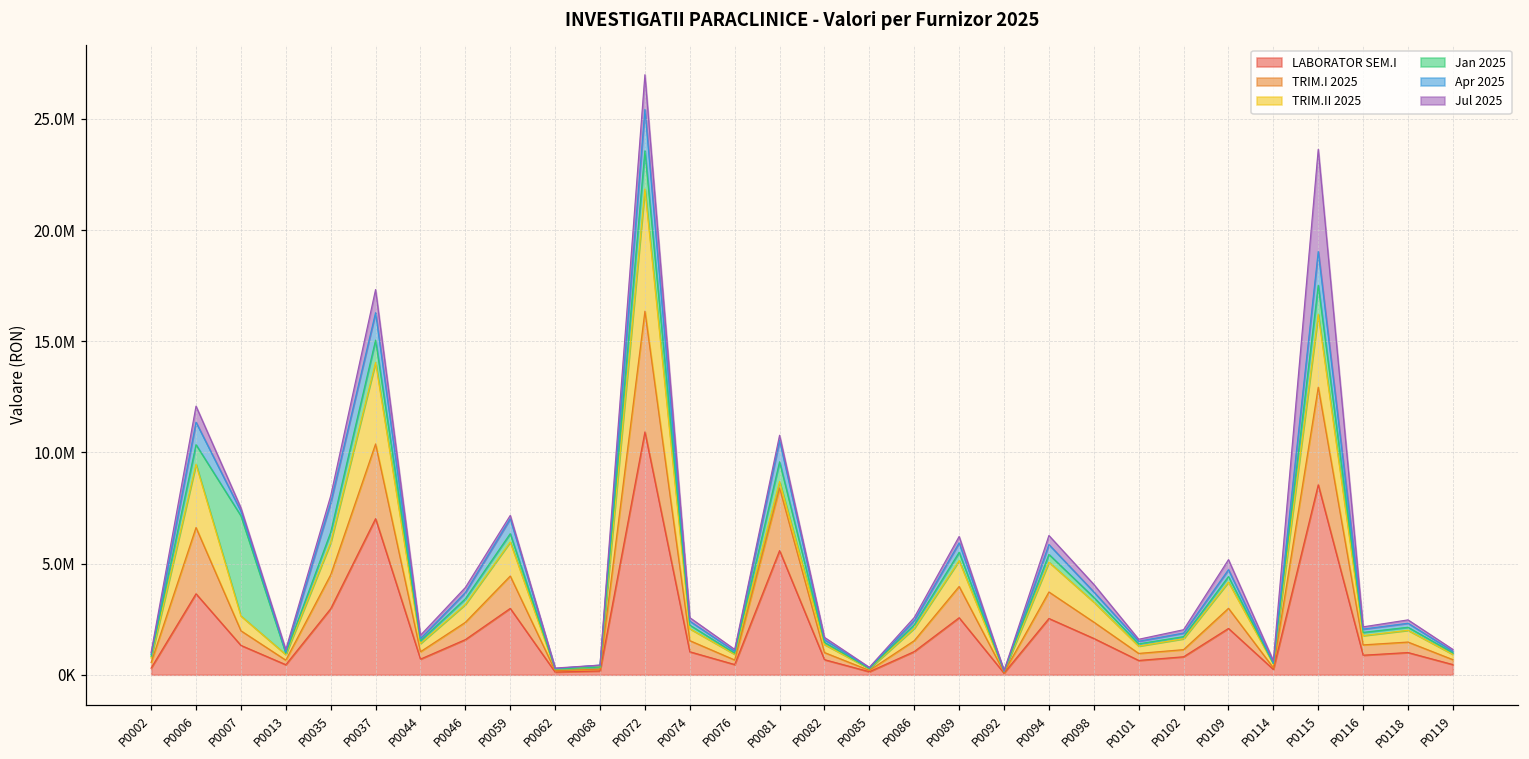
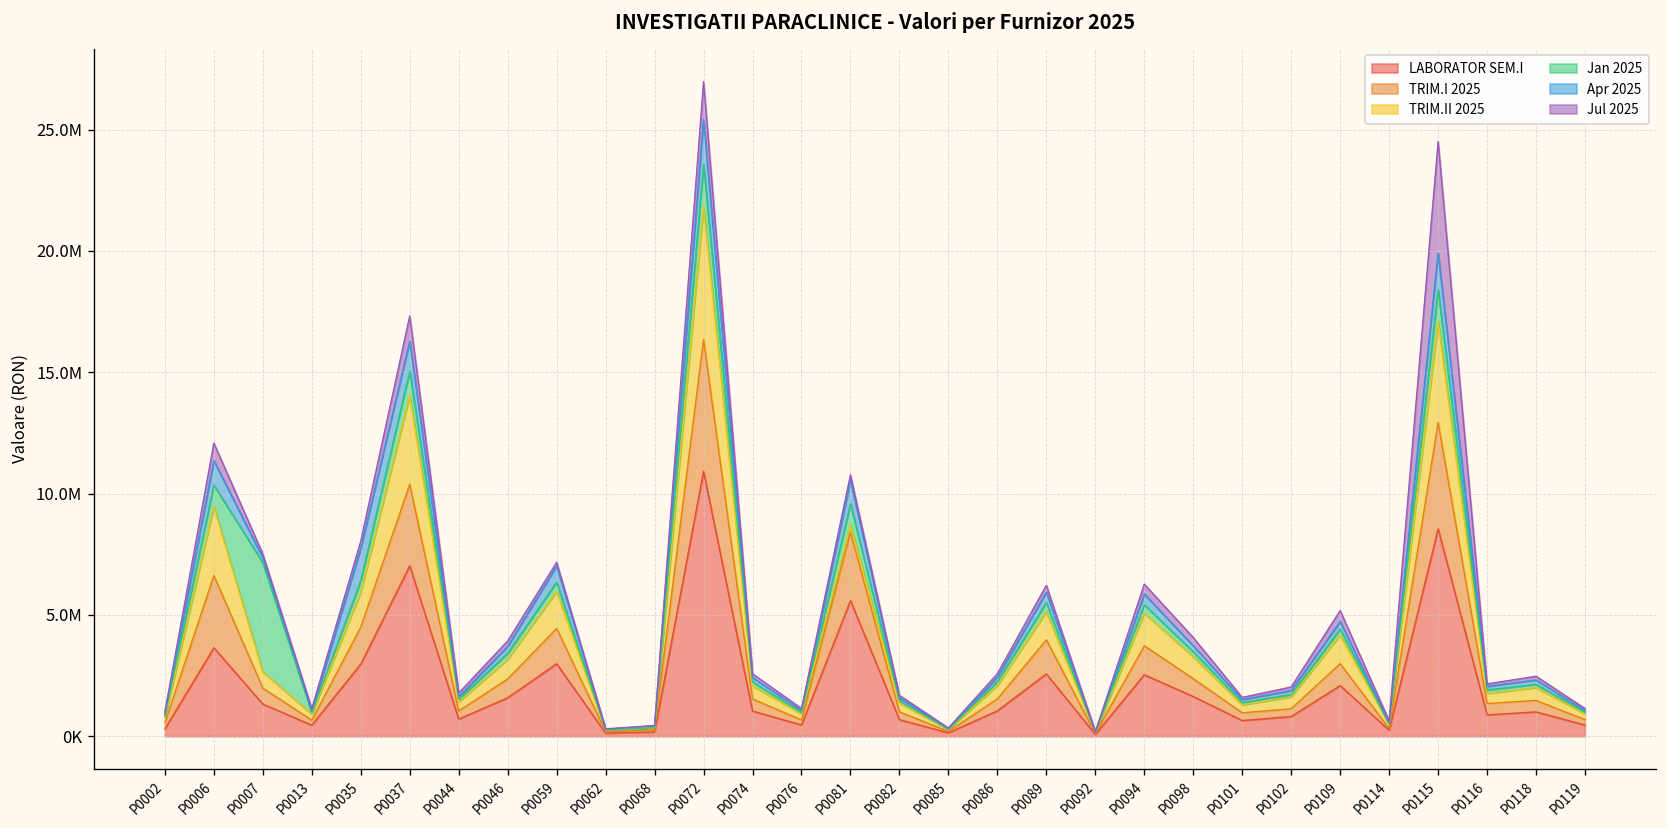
  {
    "TRIM.II 2025": {
      "P0006": 2800000,
      "P0007": 700000,
      "P0035": 1400000,
      "P0037": 3700000,
      "P0046": 800000,
      "P0059": 1500000,
      "P0072": 5500000,
      "P0074": 500000,
      "P0081": 300000,
      "P0086": 600000,
      "P0089": 1200000,
      "P0094": 1300000,
      "P0098": 900000,
      "P0109": 1200000,
-     "P0115": 3300000,
+     "P0115": 4200000,
      "P0116": 400000,
      "P0118": 500000
    },
    "Jan 2025": {
      "P0006": 900000,
      "P0007": 4500000,
      "P0035": 500000,
      "P0037": 1000000,
      "P0046": 300000,
      "P0059": 400000,
      "P0072": 1700000,
      "P0074": 200000,
      "P0081": 900000,
      "P0086": 200000,
      "P0089": 400000,
      "P0094": 300000,
      "P0098": 200000,
      "P0109": 200000,
      "P0115": 1300000,
      "P0116": 100000,
      "P0118": 100000
    },
    "Apr 2025": {
      "P0006": 1000000,
      "P0007": 200000,
      "P0035": 1300000,
      "P0037": 1200000,
      "P0046": 300000,
      "P0059": 700000,
      "P0072": 1900000,
      "P0074": 200000,
      "P0081": 1000000,
      "P0086": 200000,
      "P0089": 400000,
      "P0094": 400000,
      "P0098": 200000,
      "P0102": 200000,
      "P0109": 300000,
      "P0115": 1500000,
      "P0118": 200000
    },
    "Jul 2025": {
      "P0006": 700000,
      "P0007": 200000,
      "P0035": 300000,
      "P0037": 1000000,
      "P0044": 200000,
      "P0046": 200000,
      "P0059": 100000,
      "P0072": 1600000,
      "P0074": 200000,
      "P0081": 200000,
      "P0086": 100000,
      "P0089": 300000,
      "P0094": 400000,
      "P0098": 300000,
      "P0102": 200000,
      "P0109": 400000,
      "P0115": 4600000,
      "P0118": 200000
    }
  }
